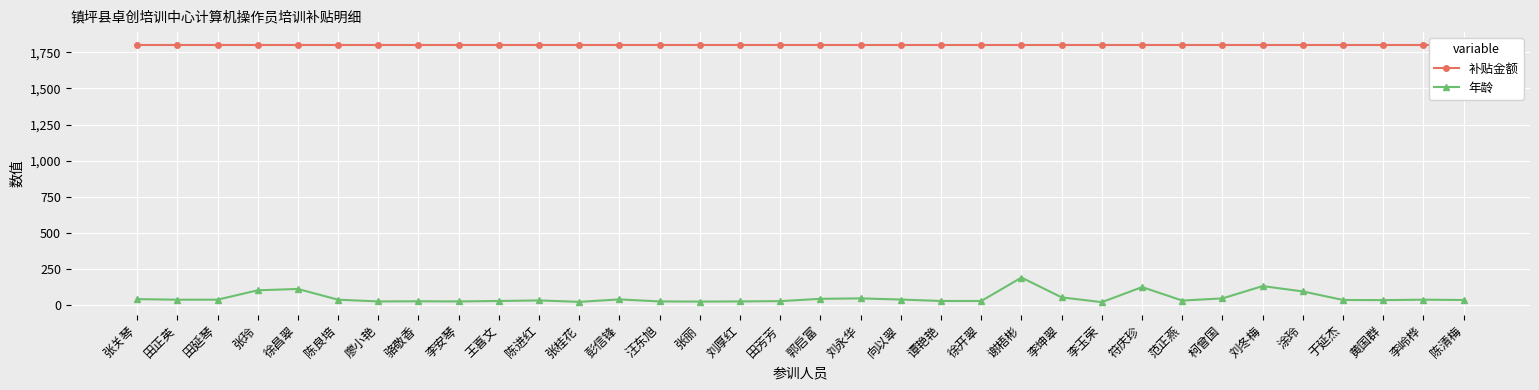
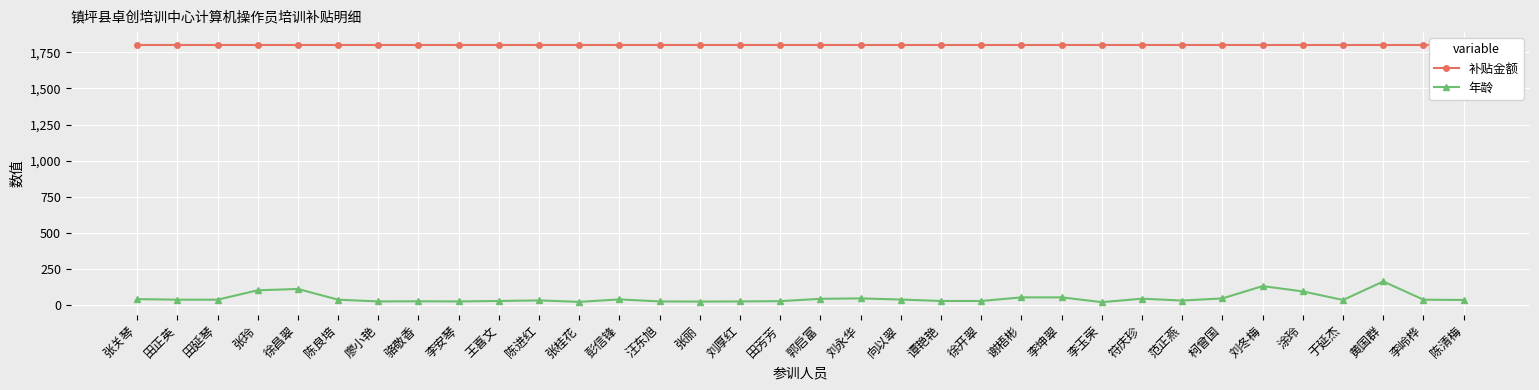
  {
    "补贴金额": {
      "张关琴": "1,800",
      "田正英": "1,800",
      "田延琴": "1,800",
      "张玲": "1,800",
      "徐昌翠": "1,800",
      "陈良培": "1,800",
      "廖小艳": "1,800",
      "骆敬香": "1,800",
      "李安琴": "1,800",
      "王喜文": "1,800",
      "陈进红": "1,800",
      "张桂花": "1,800",
      "彭信锋": "1,800",
      "汪东旭": "1,800",
      "张丽": "1,800",
      "刘厚红": "1,800",
      "田芳芳": "1,800",
      "郭启富": "1,800",
      "刘永华": "1,800",
      "向以翠": "1,800",
      "谭艳艳": "1,800",
      "徐开翠": "1,800",
      "谢梧彬": "1,800",
      "李坤翠": "1,800",
      "李玉荣": "1,800",
      "符庆珍": "1,800",
      "范正燕": "1,800",
      "柯曾国": "1,800",
      "刘冬梅": "1,800",
      "涂玲": "1,800",
      "于延杰": "1,800",
      "黄国群": "1,800",
      "李岭桦": "1,800"
    },
    "年龄": {
      "张关琴": "40",
      "田正英": "40",
      "田延琴": "40",
      "张玲": "110",
      "徐昌翠": "110",
      "陈良培": "40",
      "廖小艳": "30",
      "骆敬香": "30",
      "李安琴": "30",
      "王喜文": "30",
      "陈进红": "40",
      "张桂花": "30",
      "彭信锋": "40",
      "汪东旭": "30",
      "张丽": "30",
      "刘厚红": "30",
      "田芳芳": "30",
      "郭启富": "50",
      "刘永华": "50",
      "向以翠": "40",
      "谭艳艳": "30",
      "徐开翠": "30",
-     "谢梧彬": "190",
+     "谢梧彬": "60",
      "李坤翠": "60",
      "李玉荣": "20",
-     "符庆珍": "130",
+     "符庆珍": "50",
      "范正燕": "30",
      "柯曾国": "50",
      "刘冬梅": "130",
      "涂玲": "100",
      "于延杰": "40",
-     "黄国群": "40",
+     "黄国群": "170",
      "李岭桦": "40",
      "陈清梅": "40"
    }
  }
